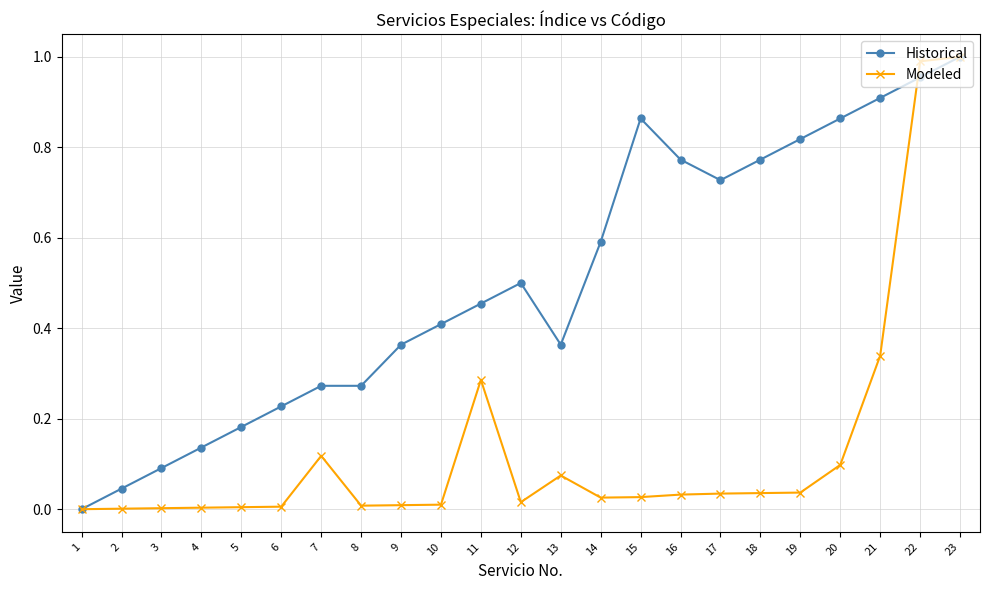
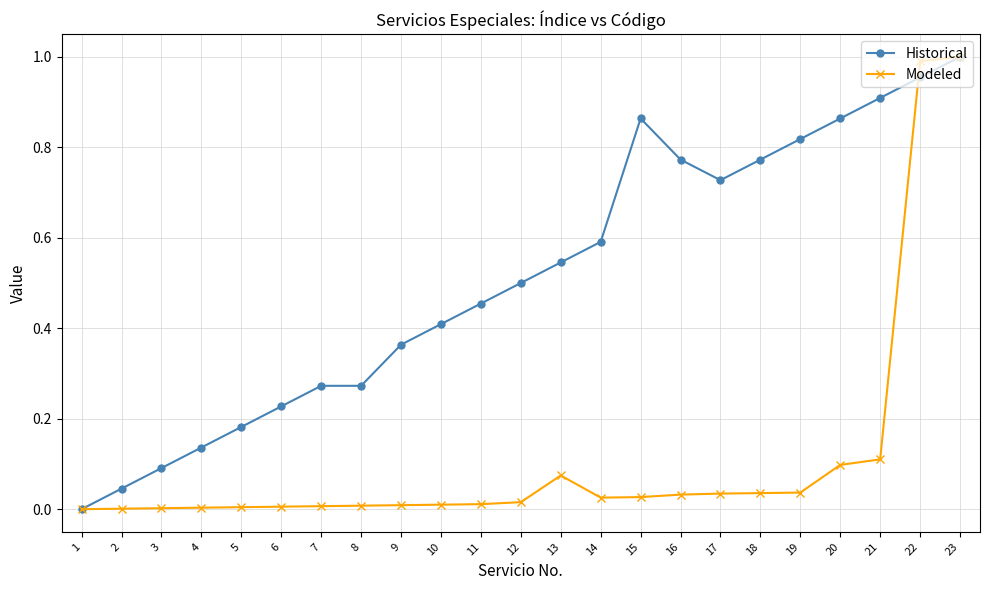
  {
    "Historical": {
      "2": 0.05,
      "3": 0.09,
      "4": 0.14,
      "5": 0.18,
      "6": 0.23,
      "7": 0.27,
      "8": 0.27,
      "9": 0.36,
      "10": 0.41,
      "11": 0.45,
      "12": 0.50,
-     "13": 0.36,
+     "13": 0.55,
      "14": 0.59,
      "15": 0.86,
      "16": 0.77,
      "17": 0.73,
      "18": 0.77,
      "19": 0.82,
      "20": 0.86,
      "21": 0.91
    },
    "Modeled": {
      "2": 0.00,
      "3": 0.00,
      "4": 0.00,
      "5": 0.00,
      "6": 0.01,
-     "7": 0.12,
+     "7": 0.01,
      "8": 0.01,
      "9": 0.01,
      "10": 0.01,
-     "11": 0.29,
+     "11": 0.01,
      "12": 0.02,
      "13": 0.07,
      "14": 0.03,
      "15": 0.03,
      "16": 0.03,
      "17": 0.03,
      "18": 0.04,
      "19": 0.04,
      "20": 0.10,
-     "21": 0.34
+     "21": 0.11
    }
  }
